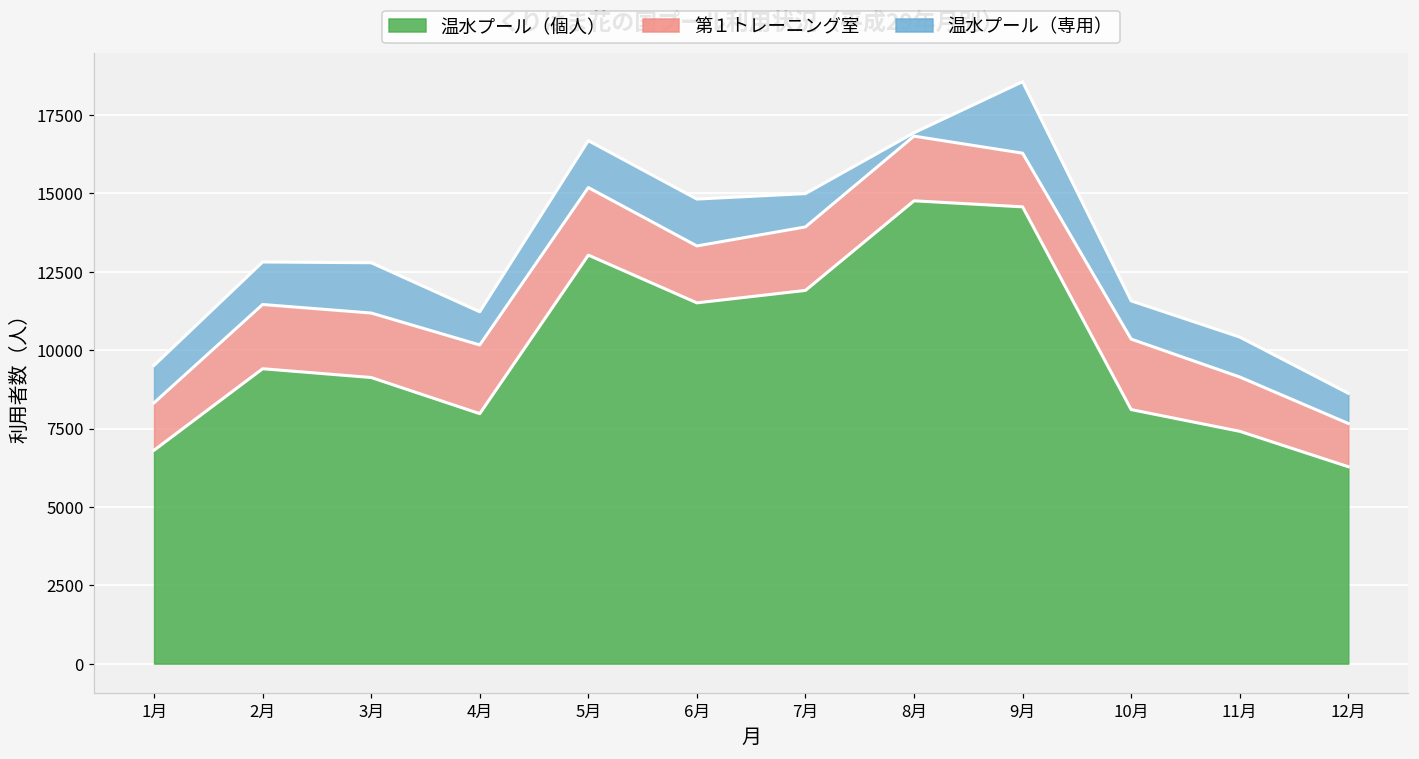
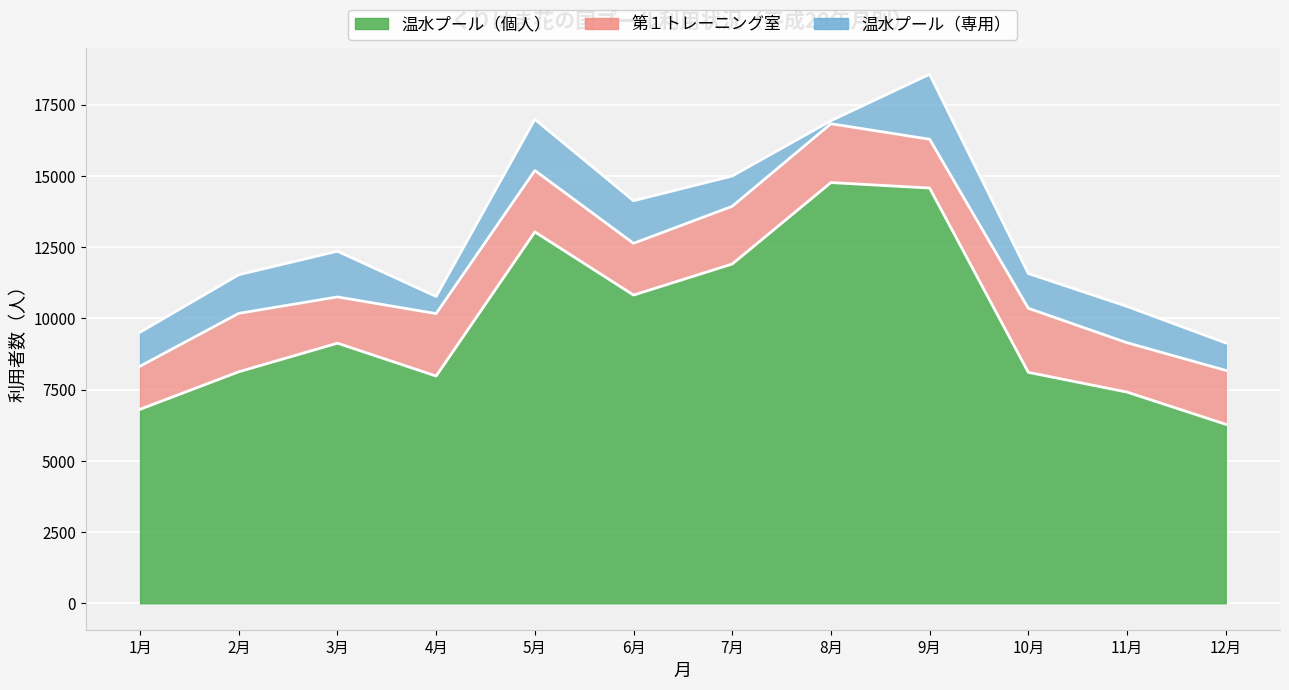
  {
    "温水プール（個人）": {
      "1月": 6800,
-     "2月": 9400,
+     "2月": 8100,
      "3月": 9100,
      "4月": 8000,
      "5月": 13000,
-     "6月": 11500,
+     "6月": 10800,
      "7月": 11900,
      "8月": 14800,
      "9月": 14600,
      "10月": 8100,
      "11月": 7400,
      "12月": 6300
    },
    "第１トレーニング室": {
      "1月": 1500,
      "2月": 2000,
-     "3月": 2100,
+     "3月": 1600,
      "4月": 2200,
      "5月": 2200,
      "6月": 1800,
      "7月": 2000,
      "8月": 2100,
      "9月": 1700,
      "10月": 2200,
      "11月": 1700,
-     "12月": 1400
+     "12月": 1900
    },
    "温水プール（専用）": {
      "1月": 1200,
      "2月": 1400,
      "3月": 1600,
-     "4月": 1100,
-     "5月": 1500,
+     "4月": 600,
+     "5月": 1800,
      "6月": 1500,
      "7月": 1100,
      "8月": 100,
      "9月": 2300,
      "10月": 1200,
      "11月": 1300,
      "12月": 1000
    }
  }
